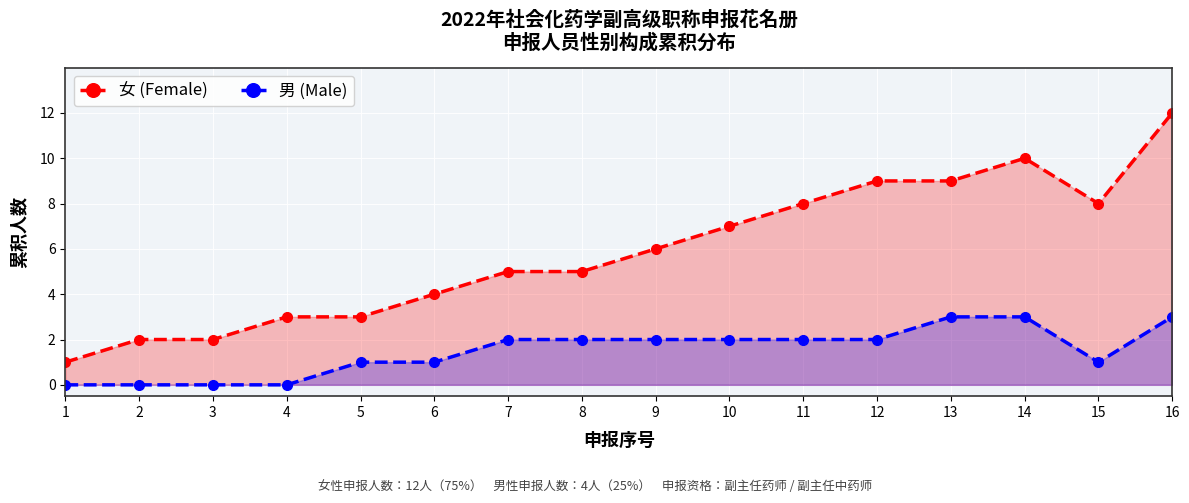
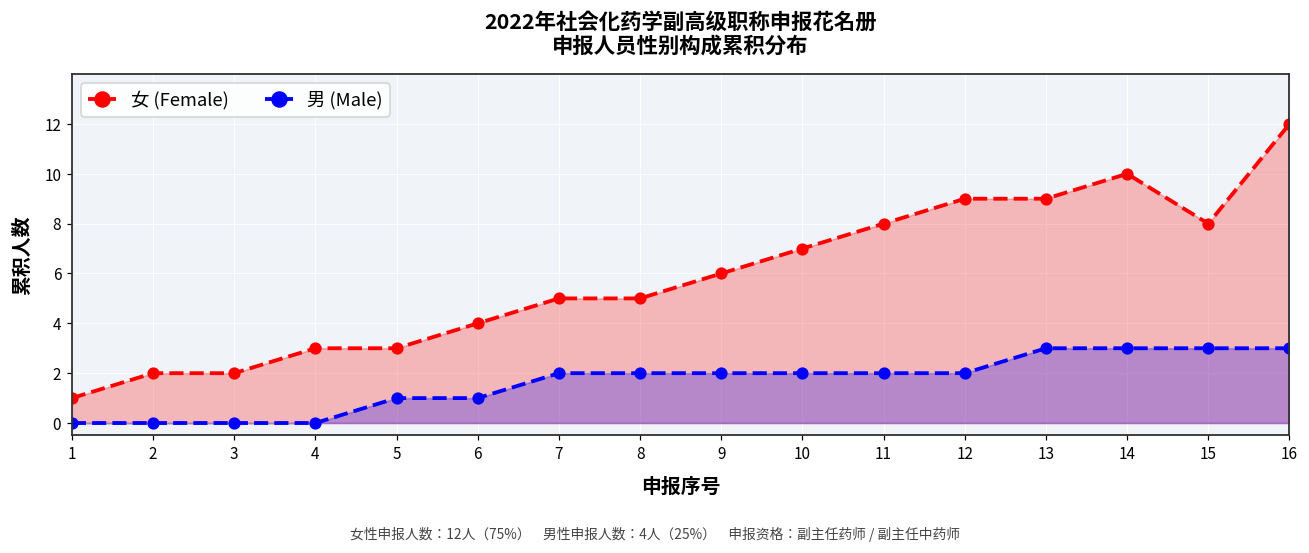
  {
    "女 (Female)": {
      "1": 1,
      "2": 2,
      "3": 2,
      "4": 3,
      "5": 3,
      "6": 4,
      "7": 5,
      "8": 5,
      "9": 6,
      "10": 7,
      "11": 8,
      "12": 9,
      "13": 9,
      "14": 10,
      "15": 8,
      "16": 12
    },
    "男 (Male)": {
      "1": 0,
      "2": 0,
      "3": 0,
      "4": 0,
      "5": 1,
      "6": 1,
      "7": 2,
      "8": 2,
      "9": 2,
      "10": 2,
      "11": 2,
      "12": 2,
      "13": 3,
      "14": 3,
-     "15": 1,
+     "15": 3,
      "16": 3
    }
  }
